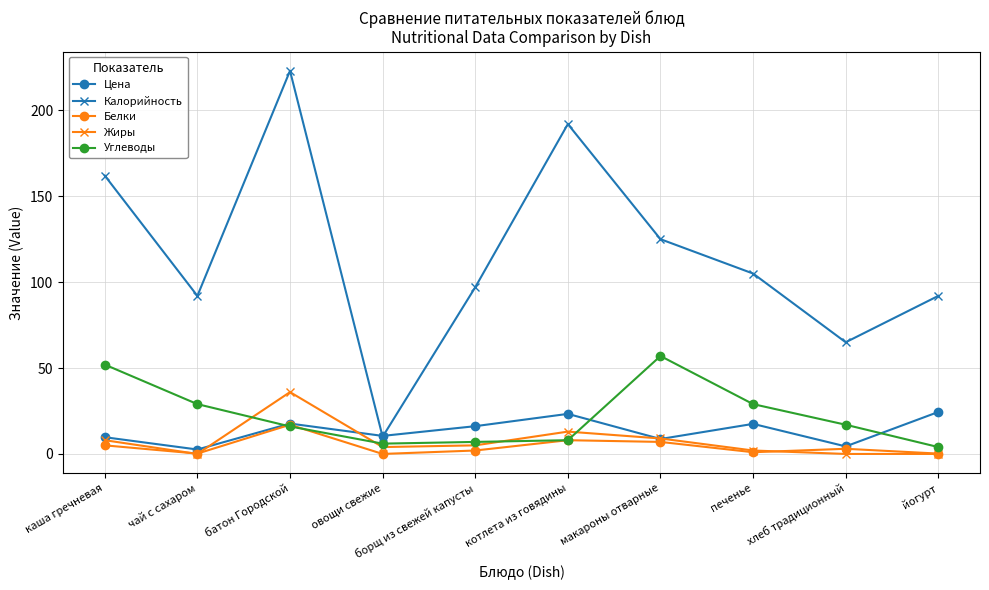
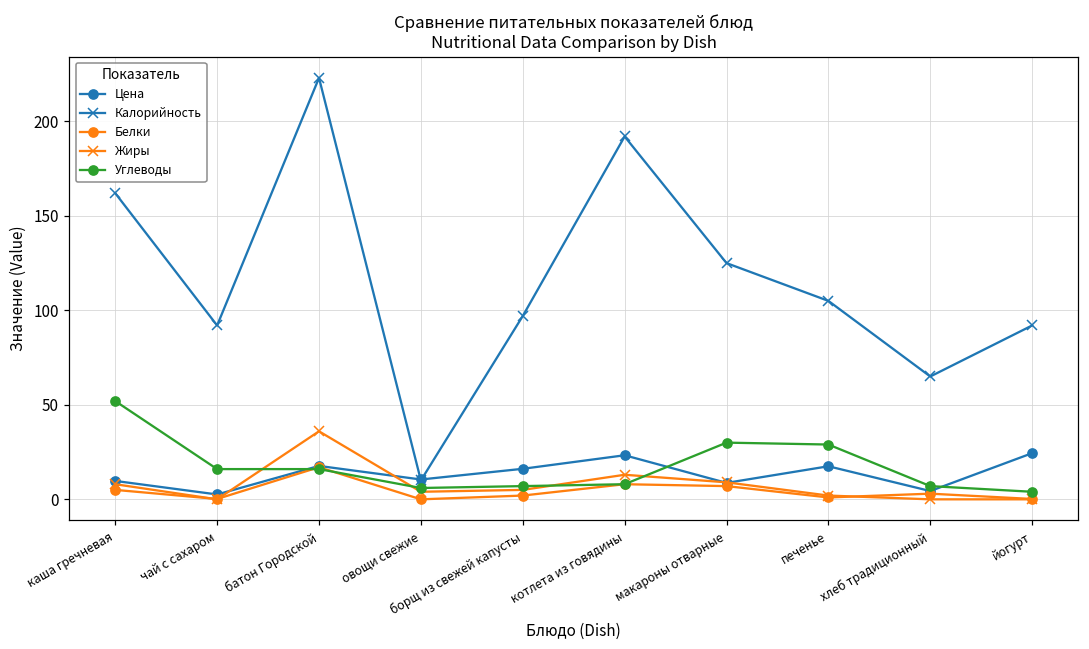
  {
    "Углеводы": {
      "каша гречневая": 52,
-     "чай с сахаром": 29,
+     "чай с сахаром": 16,
      "овощи свежие": 6,
      "борщ из свежей капусты": 7,
-     "макароны отварные": 57,
+     "макароны отварные": 30,
      "печенье": 29,
-     "хлеб традиционный": 17,
+     "хлеб традиционный": 7,
      "йогурт": 4
    }
  }
